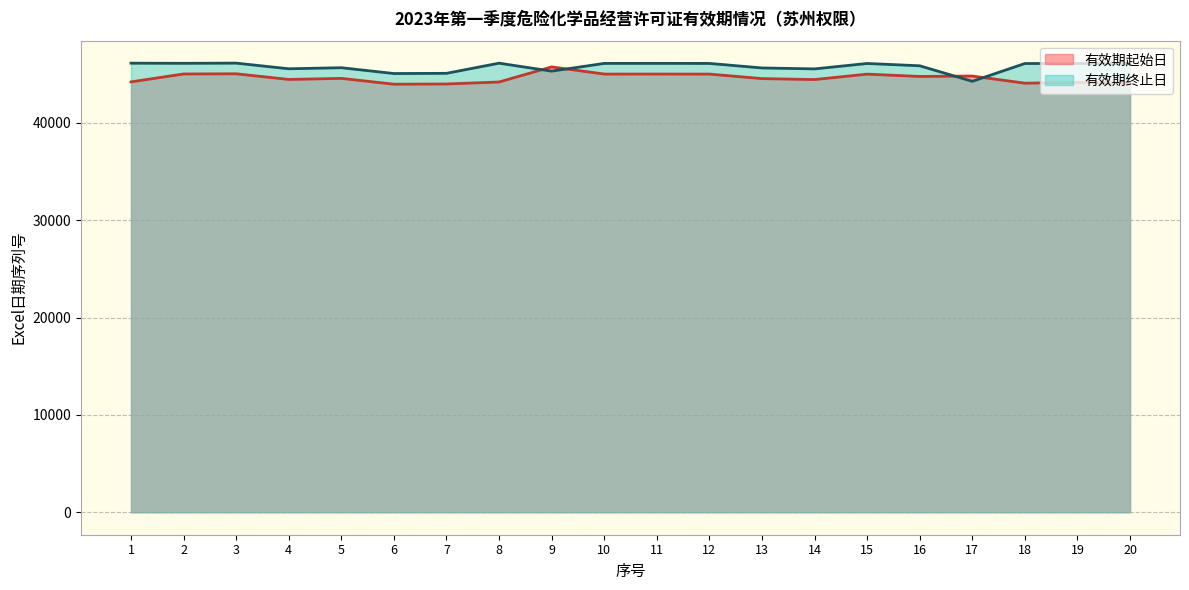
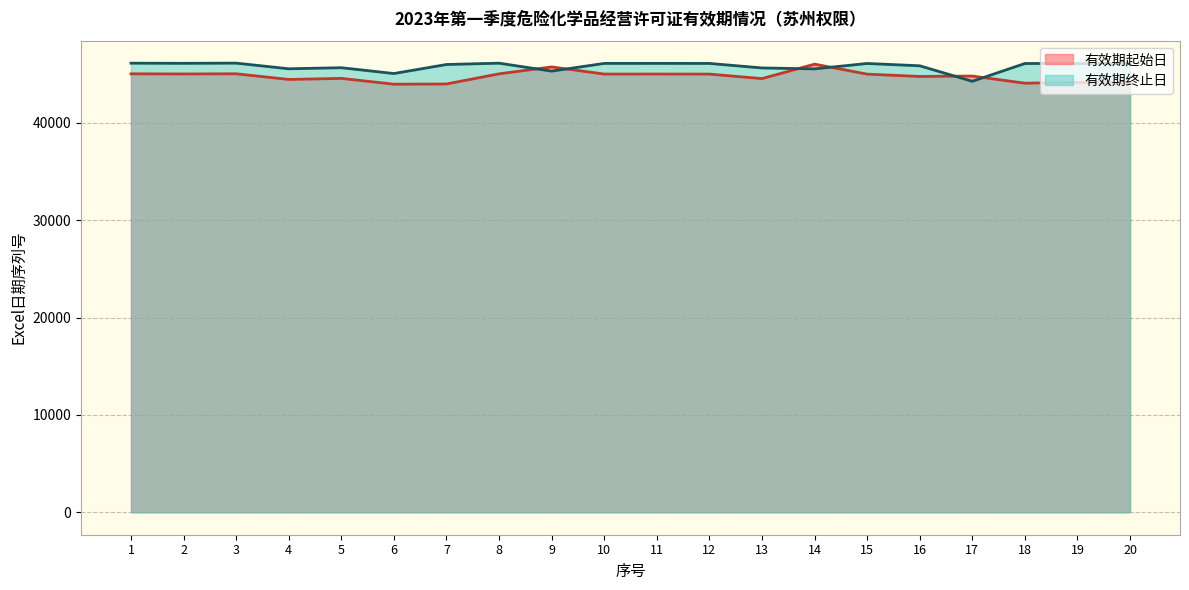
  {
    "有效期起始日": {
-     "1": 44000,
+     "1": 45000,
      "2": 45000,
      "3": 45000,
      "4": 44000,
      "5": 45000,
      "6": 44000,
      "7": 44000,
-     "8": 44000,
+     "8": 45000,
      "9": 46000,
      "10": 45000,
      "11": 45000,
      "12": 45000,
      "13": 45000,
-     "14": 44000,
+     "14": 46000,
      "15": 45000,
      "16": 45000,
      "17": 45000,
      "18": 44000
    },
    "有效期终止日": {
      "1": 46000,
      "2": 46000,
      "3": 46000,
      "4": 46000,
      "5": 46000,
      "6": 45000,
-     "7": 45000,
+     "7": 46000,
      "8": 46000,
      "9": 45000,
      "10": 46000,
      "11": 46000,
      "12": 46000,
      "13": 46000,
      "14": 46000,
      "15": 46000,
      "16": 46000,
      "17": 44000,
      "18": 46000
    }
  }
